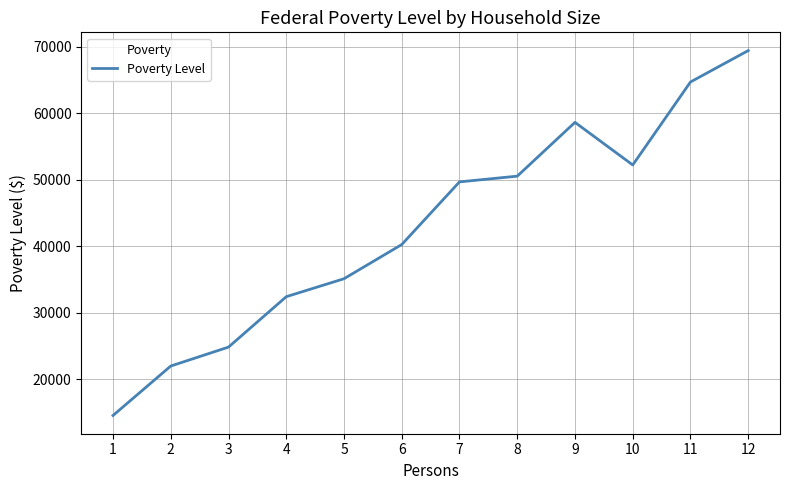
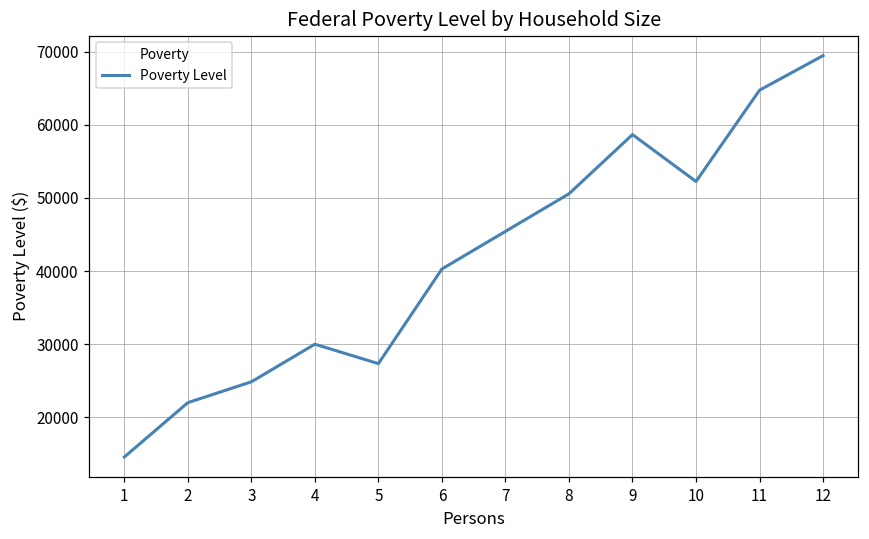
  {
    "1": 15000,
    "2": 22000,
    "3": 25000,
-   "4": 32000,
-   "5": 35000,
+   "4": 30000,
+   "5": 27000,
    "6": 40000,
-   "7": 50000,
+   "7": 45000,
    "8": 51000,
    "9": 59000,
    "10": 52000,
    "11": 65000,
    "12": 69000
  }
